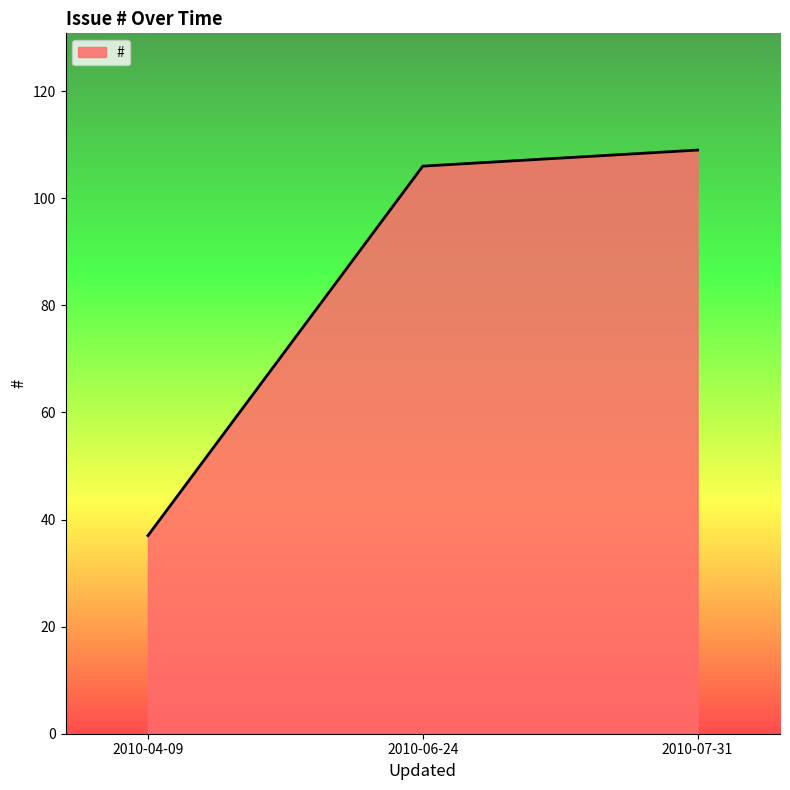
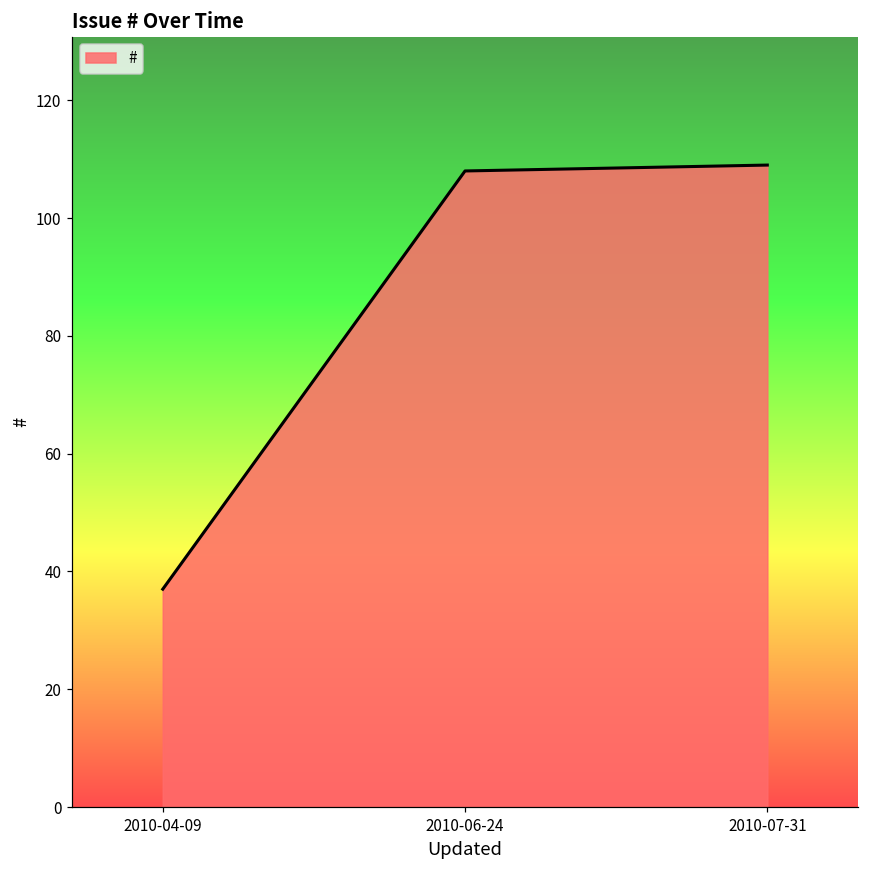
  {
    "2010-04-09": 37,
-   "2010-06-24": 106,
+   "2010-06-24": 108,
    "2010-07-31": 109
  }
